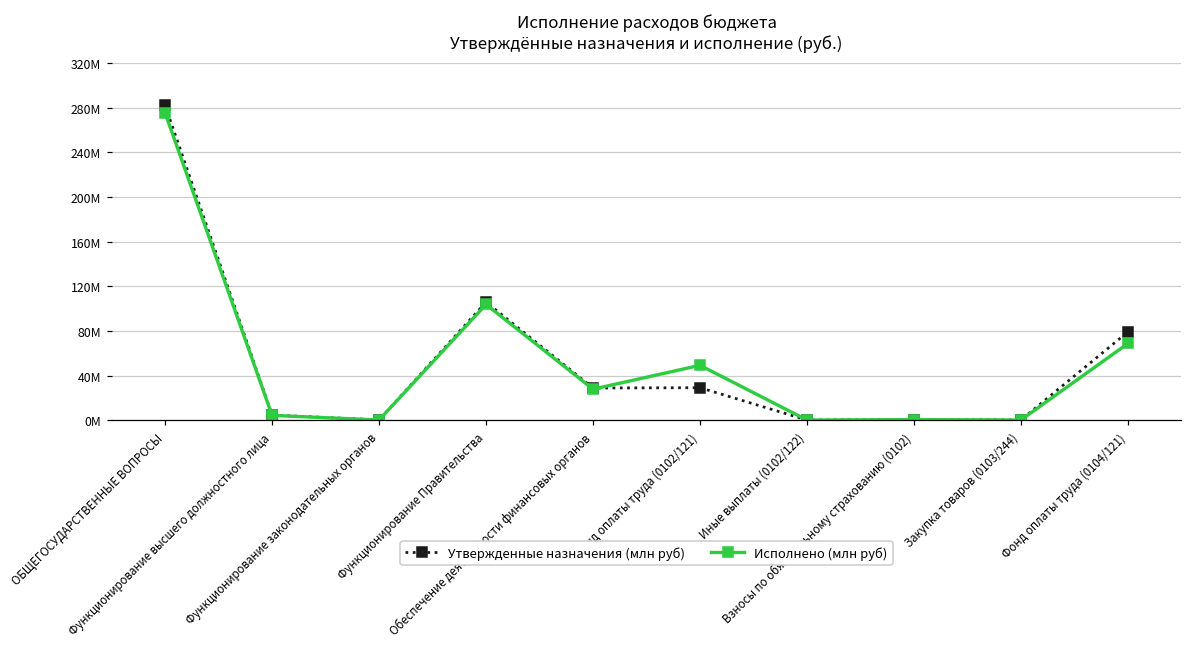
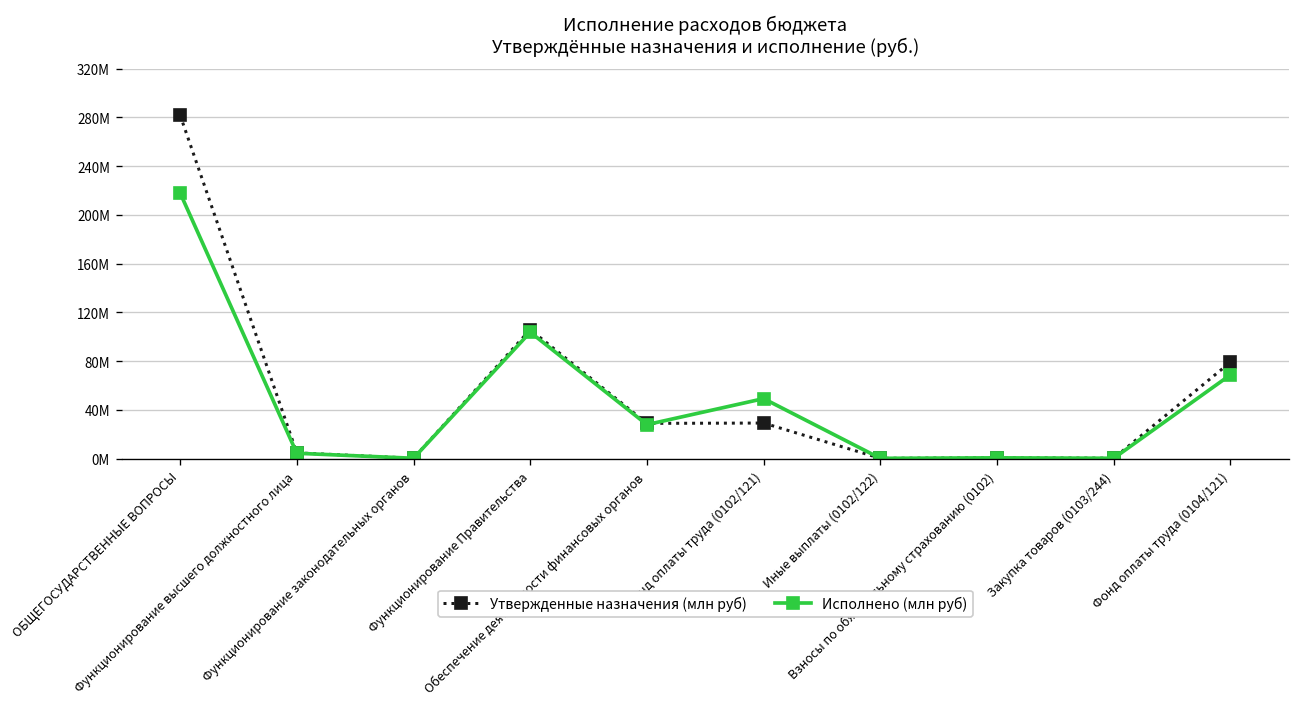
  {
    "Утвержденные назначения (млн руб)": {
      "ОБЩЕГОСУДАРСТВЕННЫЕ ВОПРОСЫ": 282000000,
      "Фонд оплаты труда (0102/121)": 29000000,
      "Фонд оплаты труда (0104/121)": 79000000
    },
    "Исполнено (млн руб)": {
-     "ОБЩЕГОСУДАРСТВЕННЫЕ ВОПРОСЫ": 275000000,
+     "ОБЩЕГОСУДАРСТВЕННЫЕ ВОПРОСЫ": 218000000,
      "Фонд оплаты труда (0102/121)": 49000000,
      "Фонд оплаты труда (0104/121)": 69000000
    }
  }
